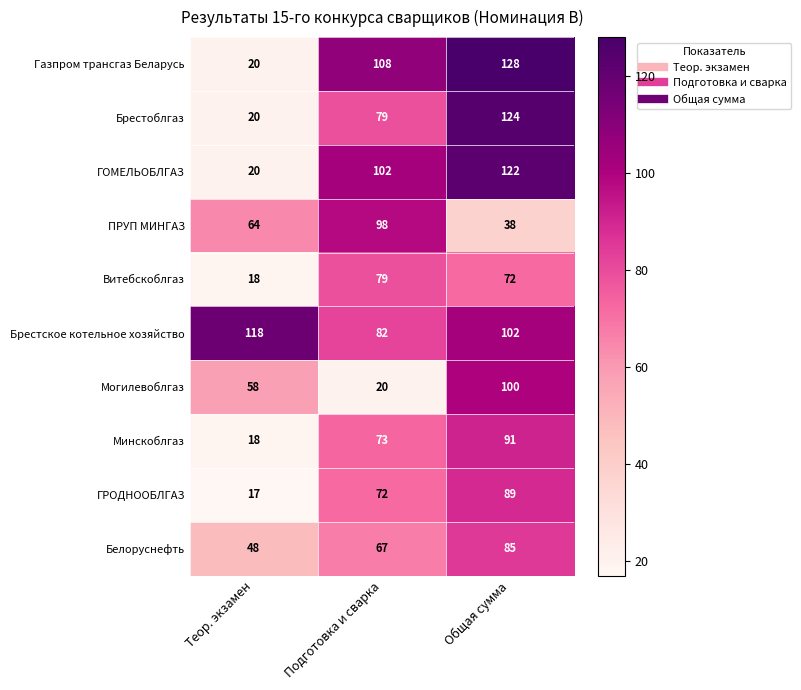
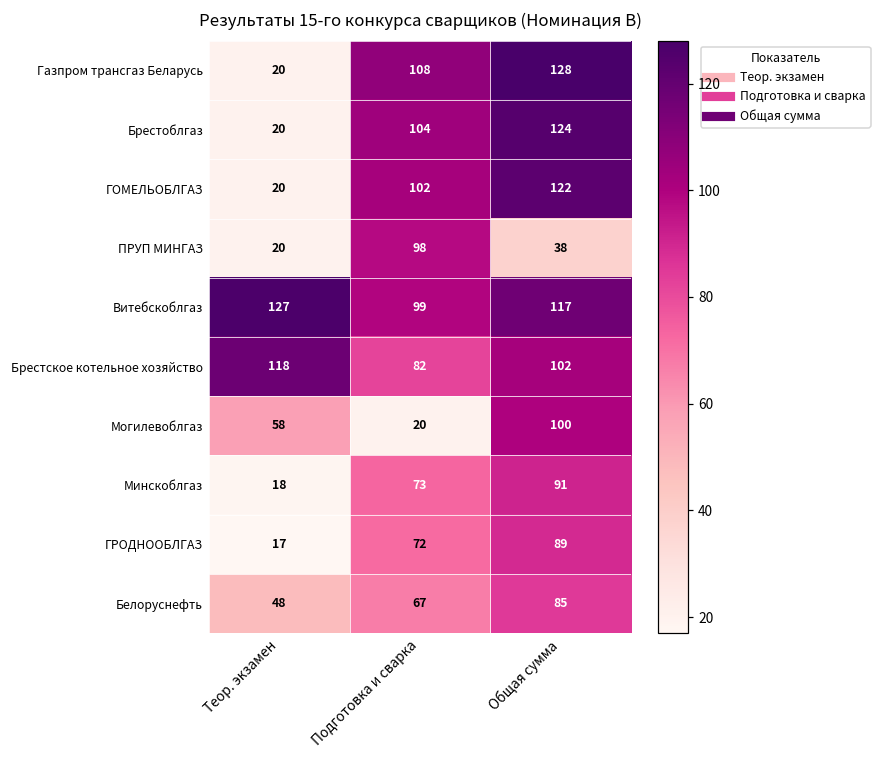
  {
    "Газпром трансгаз Беларусь": {
      "Теор. экзамен": 20,
      "Подготовка и сварка": 108,
      "Общая сумма": 128
    },
    "Брестоблгаз": {
      "Теор. экзамен": 20,
-     "Подготовка и сварка": 79,
+     "Подготовка и сварка": 104,
      "Общая сумма": 124
    },
    "ГОМЕЛЬОБЛГАЗ": {
      "Теор. экзамен": 20,
      "Подготовка и сварка": 102,
      "Общая сумма": 122
    },
    "ПРУП МИНГАЗ": {
-     "Теор. экзамен": 64,
+     "Теор. экзамен": 20,
      "Подготовка и сварка": 98,
      "Общая сумма": 38
    },
    "Витебскоблгаз": {
-     "Теор. экзамен": 18,
-     "Подготовка и сварка": 79,
-     "Общая сумма": 72
+     "Теор. экзамен": 127,
+     "Подготовка и сварка": 99,
+     "Общая сумма": 117
    },
    "Брестское котельное хозяйство": {
      "Теор. экзамен": 118,
      "Подготовка и сварка": 82,
      "Общая сумма": 102
    },
    "Могилевоблгаз": {
      "Теор. экзамен": 58,
      "Подготовка и сварка": 20,
      "Общая сумма": 100
    },
    "Минскоблгаз": {
      "Теор. экзамен": 18,
      "Подготовка и сварка": 73,
      "Общая сумма": 91
    },
    "ГРОДНООБЛГАЗ": {
      "Теор. экзамен": 17,
      "Подготовка и сварка": 72,
      "Общая сумма": 89
    },
    "Белоруснефть": {
      "Теор. экзамен": 48,
      "Подготовка и сварка": 67,
      "Общая сумма": 85
    }
  }
